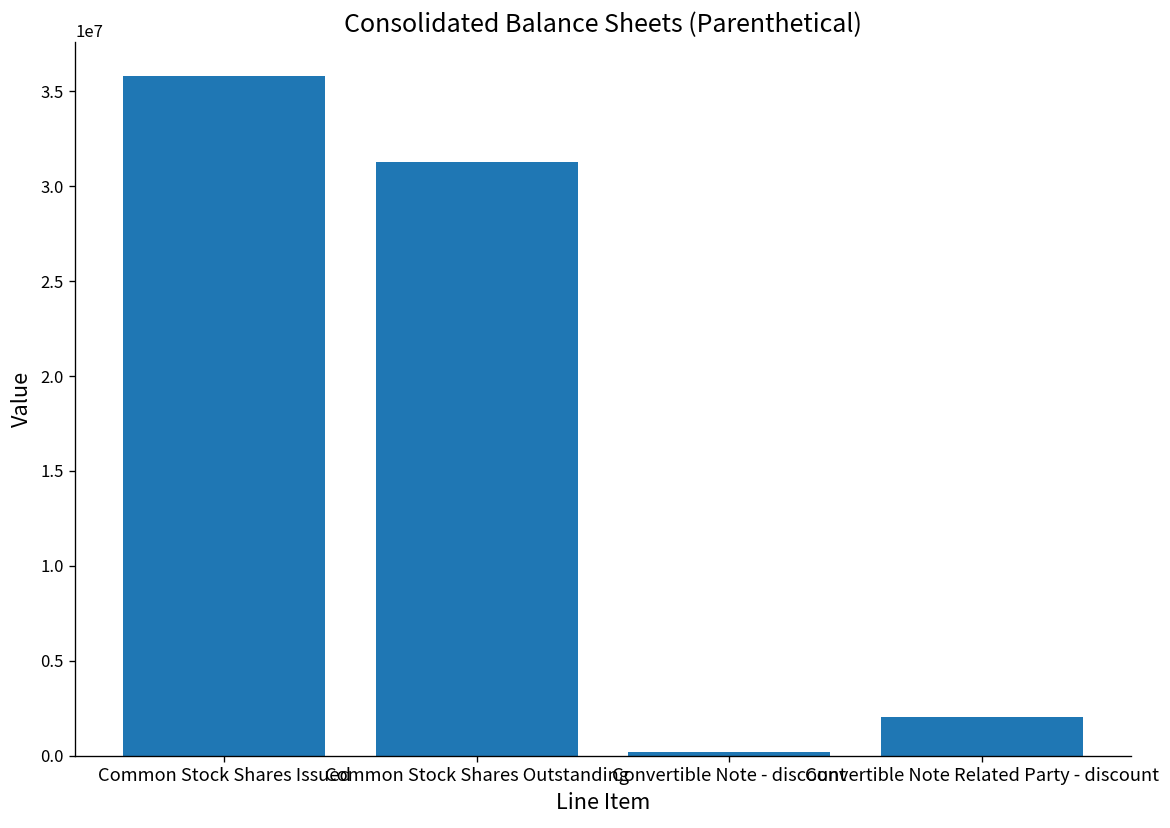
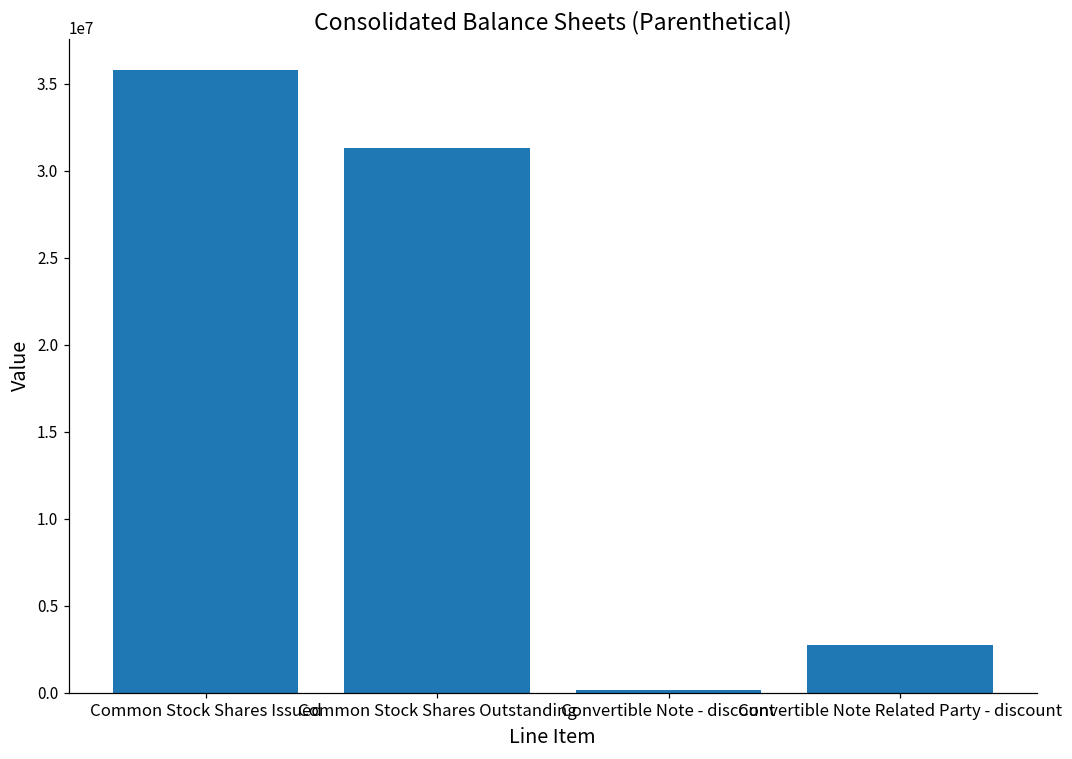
  {
    "Common Stock Shares Issued": 35800000,
    "Common Stock Shares Outstanding": 31300000,
-   "Convertible Note Related Party - discount": 2000000
+   "Convertible Note Related Party - discount": 2700000
  }
